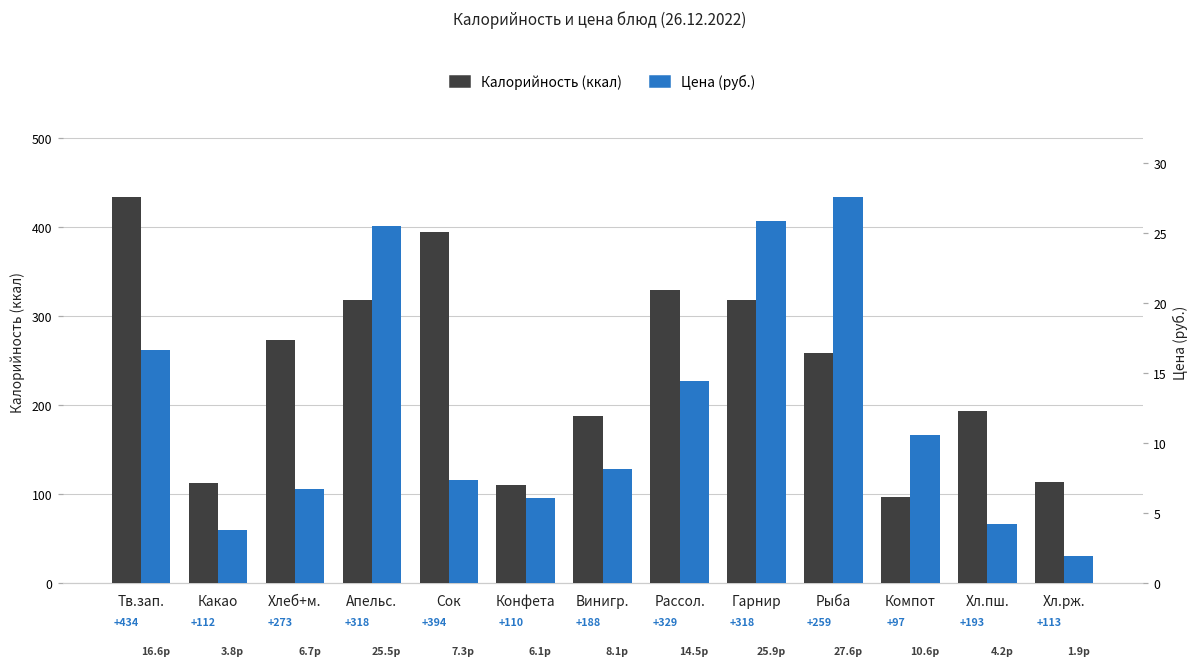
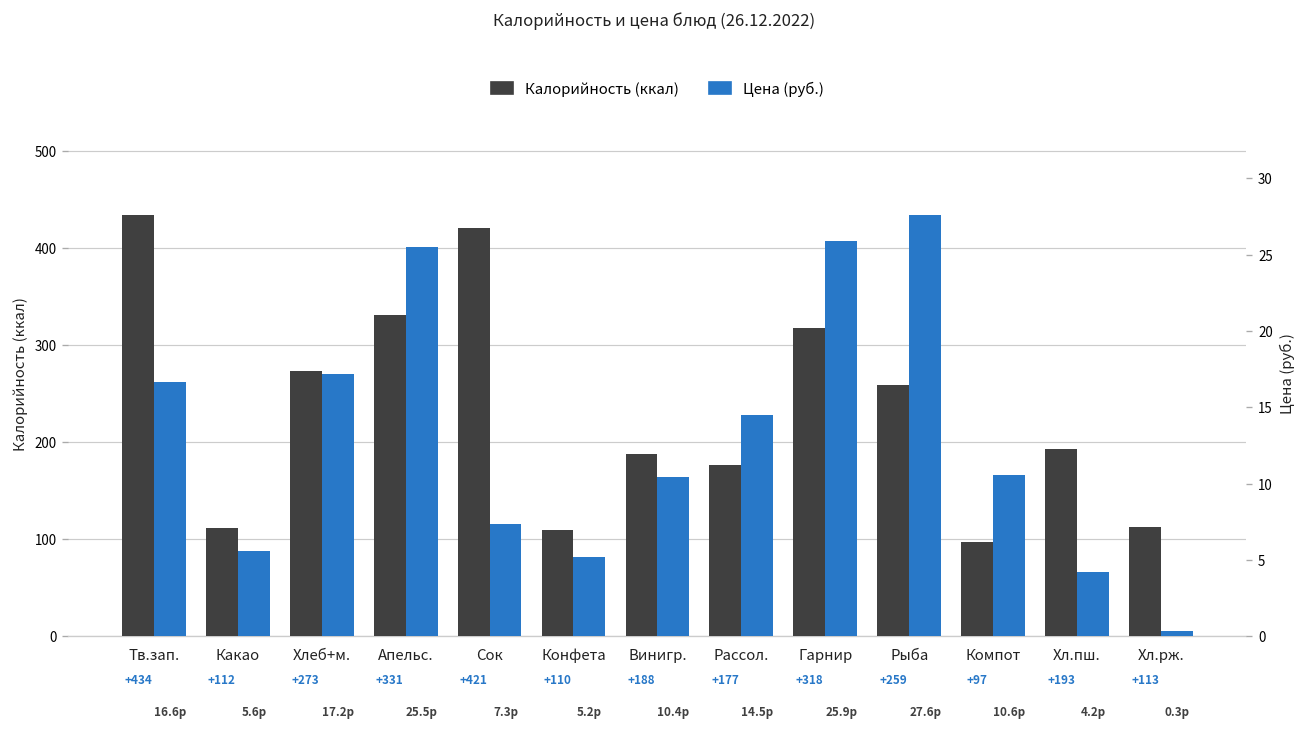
  {
    "Калорийность (ккал)": {
-     "Апельс.": "+318",
-     "Сок": "+394",
-     "Рассол.": "+329"
+     "Апельс.": "+331",
+     "Сок": "+421",
+     "Рассол.": "+177"
    },
    "Цена (руб.)": {
-     "Какао": "3.8р",
-     "Хлеб+м.": "6.7р",
-     "Конфета": "6.1р",
-     "Винигр.": "8.1р",
-     "Хл.рж.": "1.9р"
+     "Какао": "5.6р",
+     "Хлеб+м.": "17.2р",
+     "Конфета": "5.2р",
+     "Винигр.": "10.4р",
+     "Хл.рж.": "0.3р"
    }
  }
